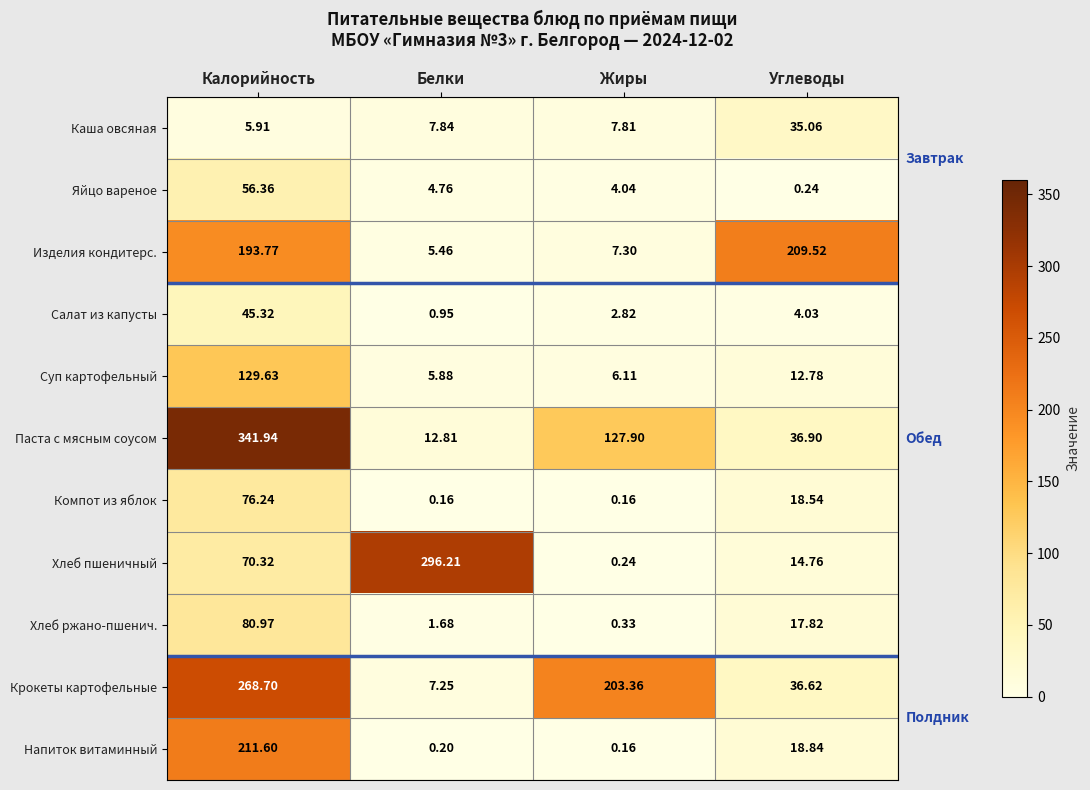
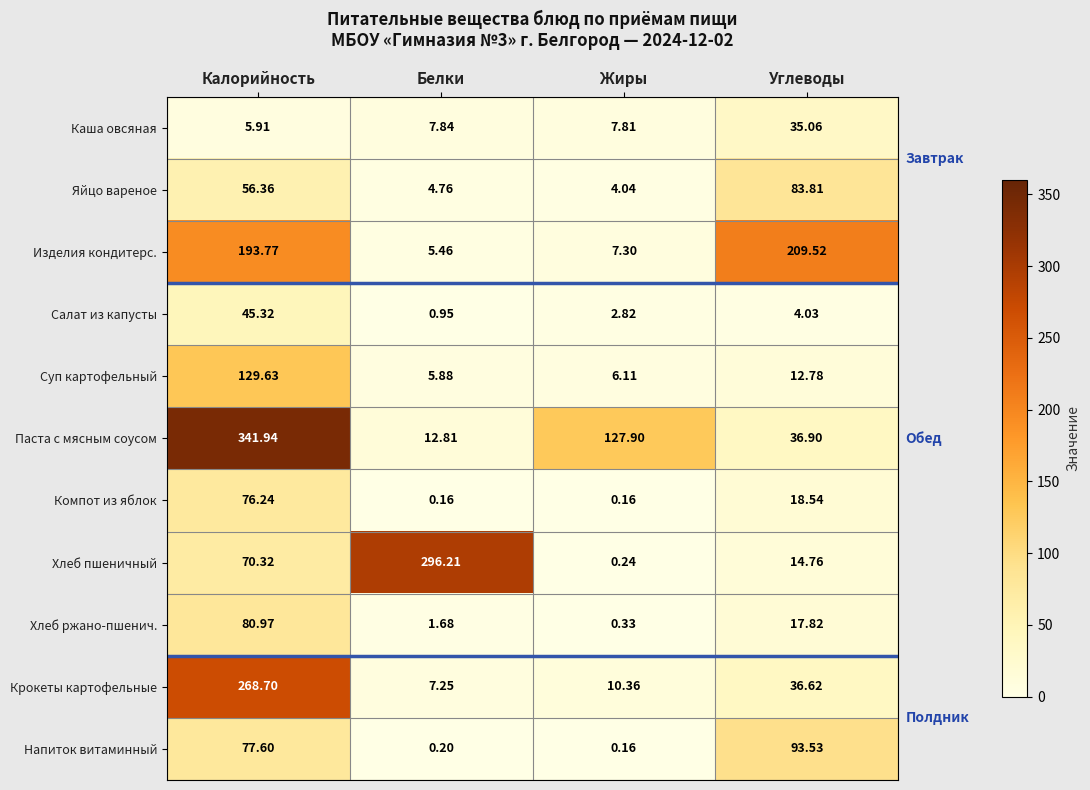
  {
    "Каша овсяная": {
      "Калорийность": 5.91,
      "Белки": 7.84,
      "Жиры": 7.81,
      "Углеводы": 35.06
    },
    "Яйцо вареное": {
      "Калорийность": 56.36,
      "Белки": 4.76,
      "Жиры": 4.04,
-     "Углеводы": 0.24
+     "Углеводы": 83.81
    },
    "Изделия кондитерс.": {
      "Калорийность": 193.77,
      "Белки": 5.46,
      "Жиры": 7.30,
      "Углеводы": 209.52
    },
    "Салат из капусты": {
      "Калорийность": 45.32,
      "Белки": 0.95,
      "Жиры": 2.82,
      "Углеводы": 4.03
    },
    "Суп картофельный": {
      "Калорийность": 129.63,
      "Белки": 5.88,
      "Жиры": 6.11,
      "Углеводы": 12.78
    },
    "Паста с мясным соусом": {
      "Калорийность": 341.94,
      "Белки": 12.81,
      "Жиры": 127.90,
      "Углеводы": 36.90
    },
    "Компот из яблок": {
      "Калорийность": 76.24,
      "Белки": 0.16,
      "Жиры": 0.16,
      "Углеводы": 18.54
    },
    "Хлеб пшеничный": {
      "Калорийность": 70.32,
      "Белки": 296.21,
      "Жиры": 0.24,
      "Углеводы": 14.76
    },
    "Хлеб ржано-пшенич.": {
      "Калорийность": 80.97,
      "Белки": 1.68,
      "Жиры": 0.33,
      "Углеводы": 17.82
    },
    "Крокеты картофельные": {
      "Калорийность": 268.70,
      "Белки": 7.25,
-     "Жиры": 203.36,
+     "Жиры": 10.36,
      "Углеводы": 36.62
    },
    "Напиток витаминный": {
-     "Калорийность": 211.60,
+     "Калорийность": 77.60,
      "Белки": 0.20,
      "Жиры": 0.16,
-     "Углеводы": 18.84
+     "Углеводы": 93.53
    }
  }
